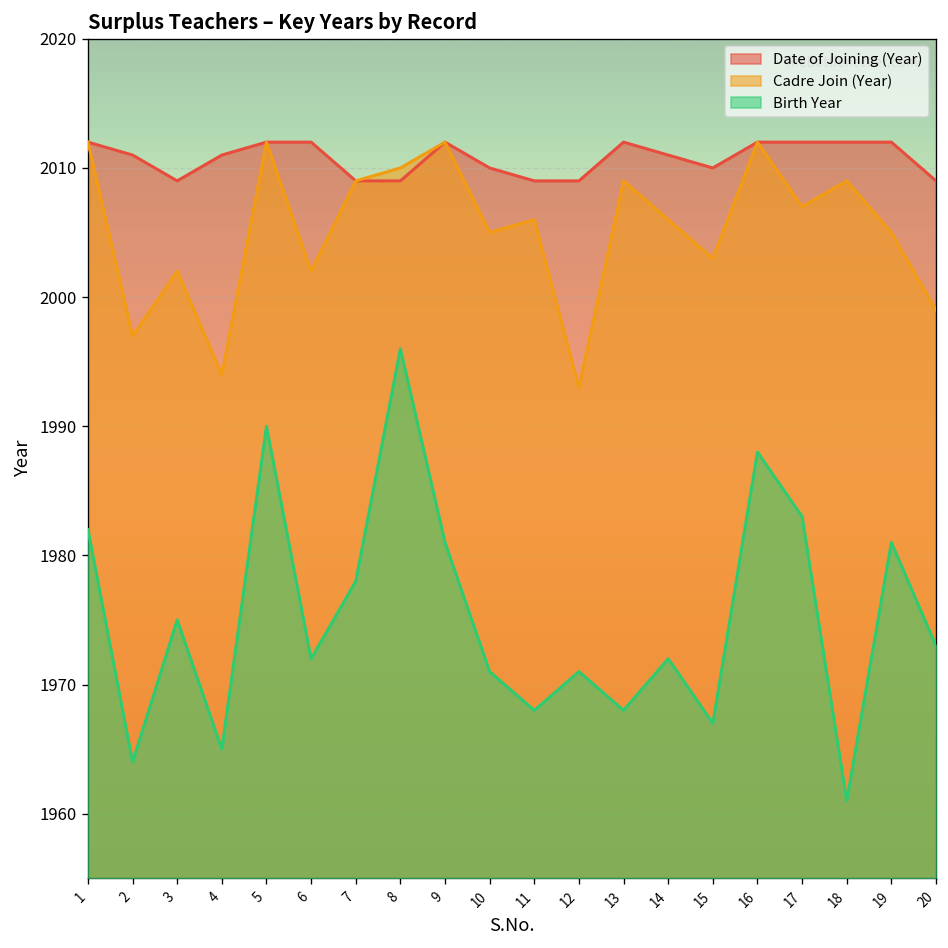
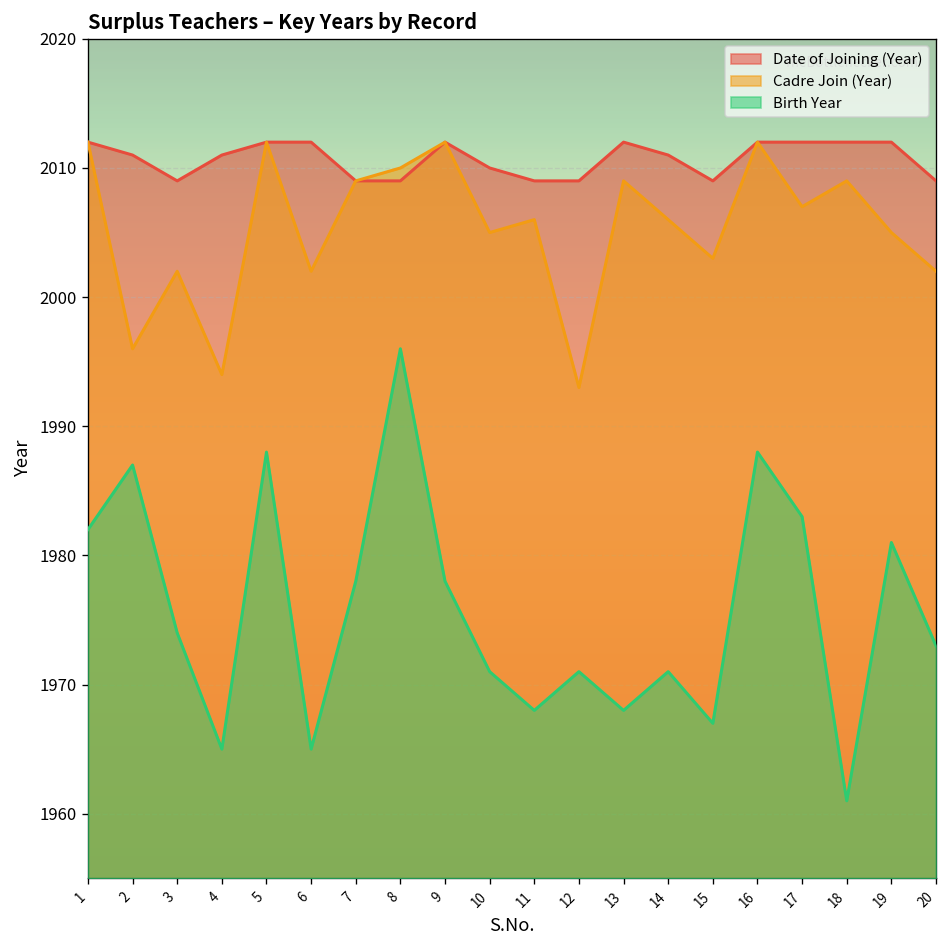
  {
    "Date of Joining (Year)": {
      "2": 2011,
      "3": 2009,
      "4": 2011,
      "6": 2012,
      "8": 2009,
      "10": 2010,
      "11": 2009,
      "12": 2009,
      "13": 2012,
      "14": 2011,
-     "15": 2010,
+     "15": 2009,
      "17": 2012,
      "18": 2012,
      "19": 2012,
      "20": 2009
    },
    "Cadre Join (Year)": {
-     "2": 1997,
+     "2": 1996,
      "3": 2002,
      "4": 1994,
      "6": 2002,
      "8": 2010,
      "10": 2005,
      "11": 2006,
      "12": 1993,
      "13": 2009,
      "14": 2006,
      "15": 2003,
      "17": 2007,
      "18": 2009,
      "19": 2005,
-     "20": 1999
+     "20": 2002
    },
    "Birth Year": {
      "1": 1982,
-     "2": 1964,
-     "3": 1975,
+     "2": 1987,
+     "3": 1974,
      "4": 1965,
-     "5": 1990,
-     "6": 1972,
+     "5": 1988,
+     "6": 1965,
      "7": 1978,
      "8": 1996,
-     "9": 1981,
+     "9": 1978,
      "10": 1971,
      "11": 1968,
      "12": 1971,
      "13": 1968,
-     "14": 1972,
+     "14": 1971,
      "15": 1967,
      "16": 1988,
      "17": 1983,
      "18": 1961,
      "19": 1981,
      "20": 1973
    }
  }
